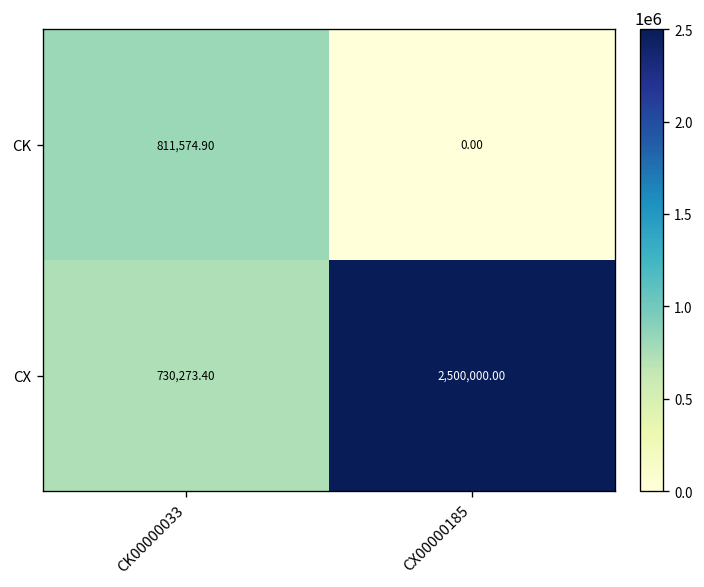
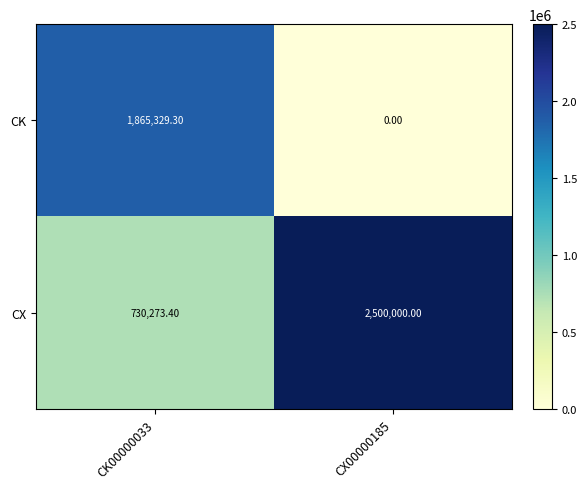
  {
    "CK": {
-     "CK00000033": "811,574.90",
+     "CK00000033": "1,865,329.30",
      "CX00000185": "0.00"
    },
    "CX": {
      "CK00000033": "730,273.40",
      "CX00000185": "2,500,000.00"
    }
  }
